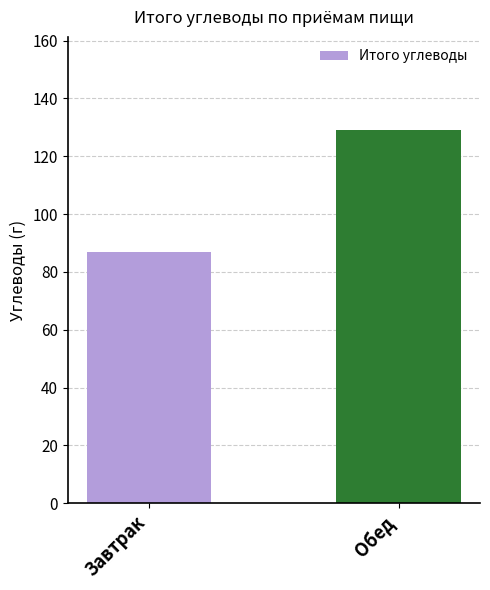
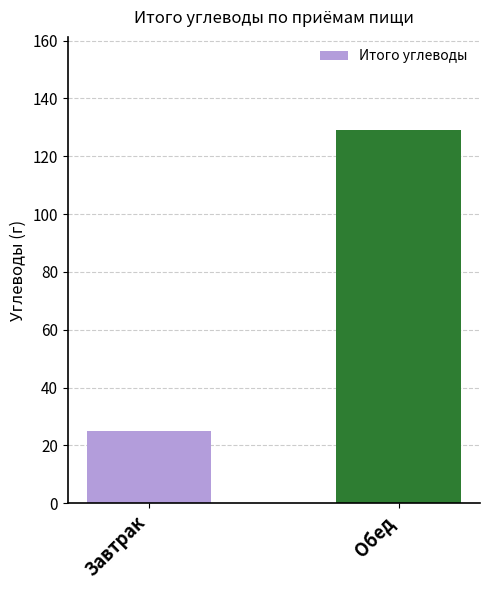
  {
-   "Завтрак": 87,
+   "Завтрак": 25,
    "Обед": 129
  }
